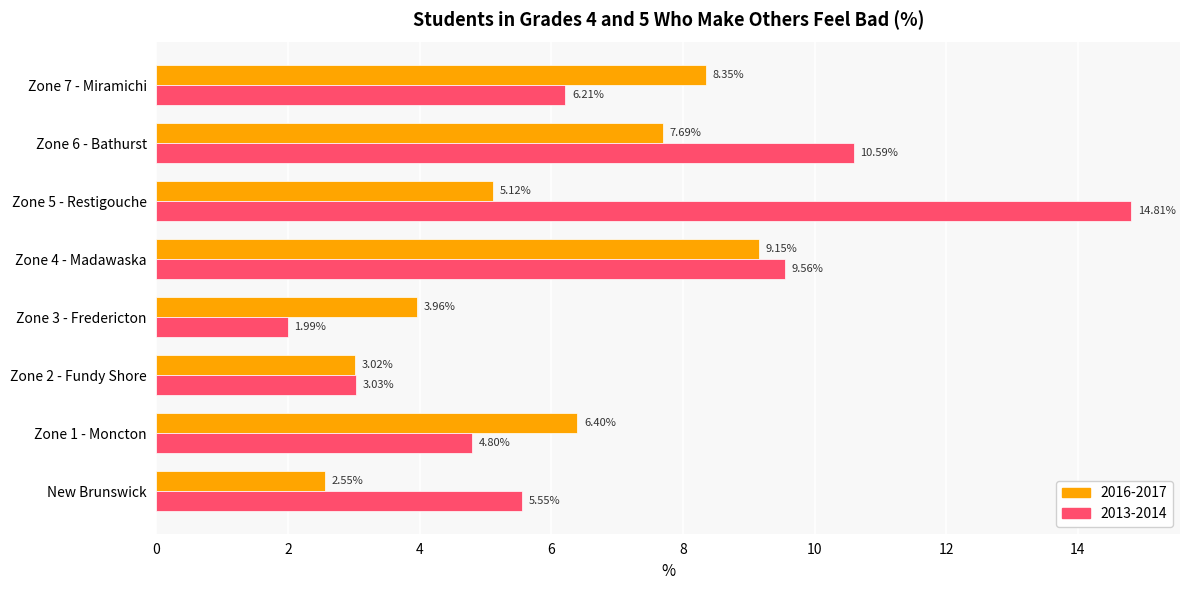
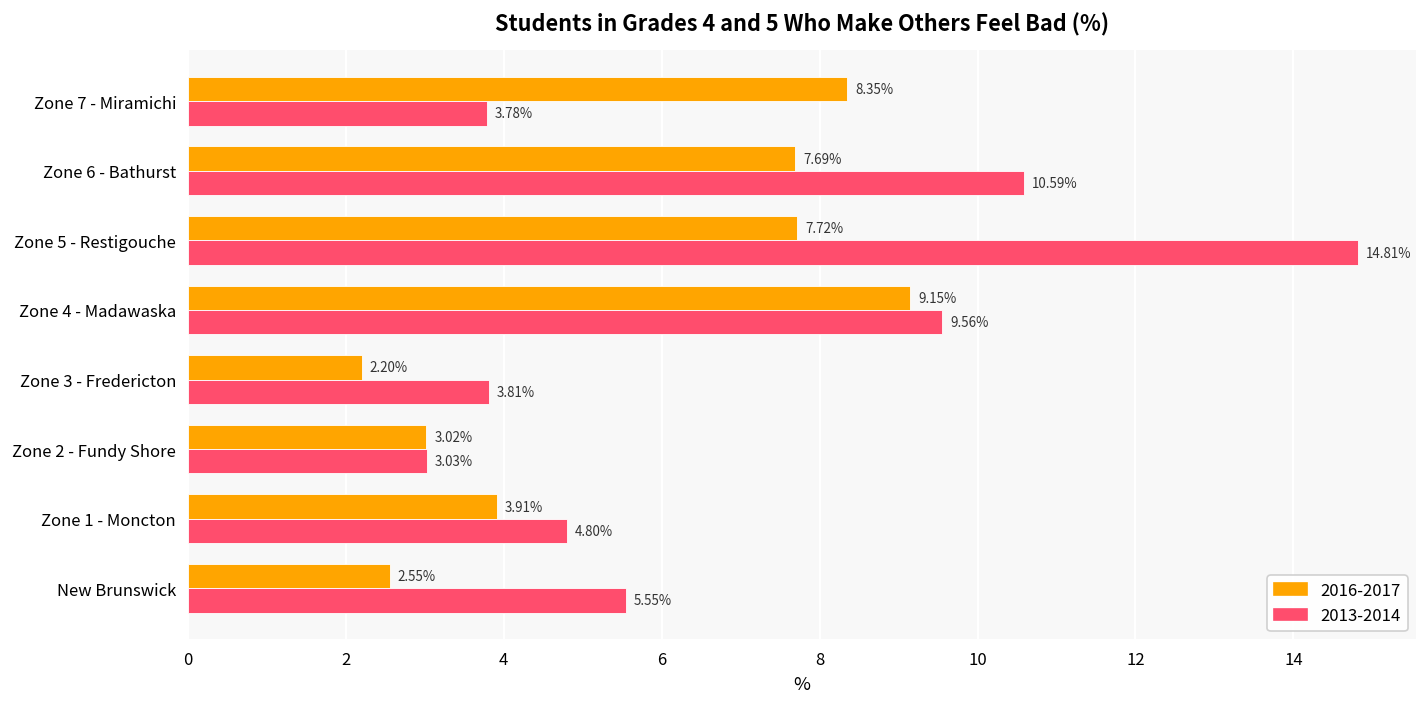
  {
    "2016-2017": {
      "Zone 7 - Miramichi": "8.35%",
      "Zone 6 - Bathurst": "7.69%",
-     "Zone 5 - Restigouche": "5.12%",
+     "Zone 5 - Restigouche": "7.72%",
      "Zone 4 - Madawaska": "9.15%",
-     "Zone 3 - Fredericton": "3.96%",
+     "Zone 3 - Fredericton": "2.20%",
      "Zone 2 - Fundy Shore": "3.02%",
-     "Zone 1 - Moncton": "6.40%",
+     "Zone 1 - Moncton": "3.91%",
      "New Brunswick": "2.55%"
    },
    "2013-2014": {
-     "Zone 7 - Miramichi": "6.21%",
+     "Zone 7 - Miramichi": "3.78%",
      "Zone 6 - Bathurst": "10.59%",
      "Zone 5 - Restigouche": "14.81%",
      "Zone 4 - Madawaska": "9.56%",
-     "Zone 3 - Fredericton": "1.99%",
+     "Zone 3 - Fredericton": "3.81%",
      "Zone 2 - Fundy Shore": "3.03%",
      "Zone 1 - Moncton": "4.80%",
      "New Brunswick": "5.55%"
    }
  }
